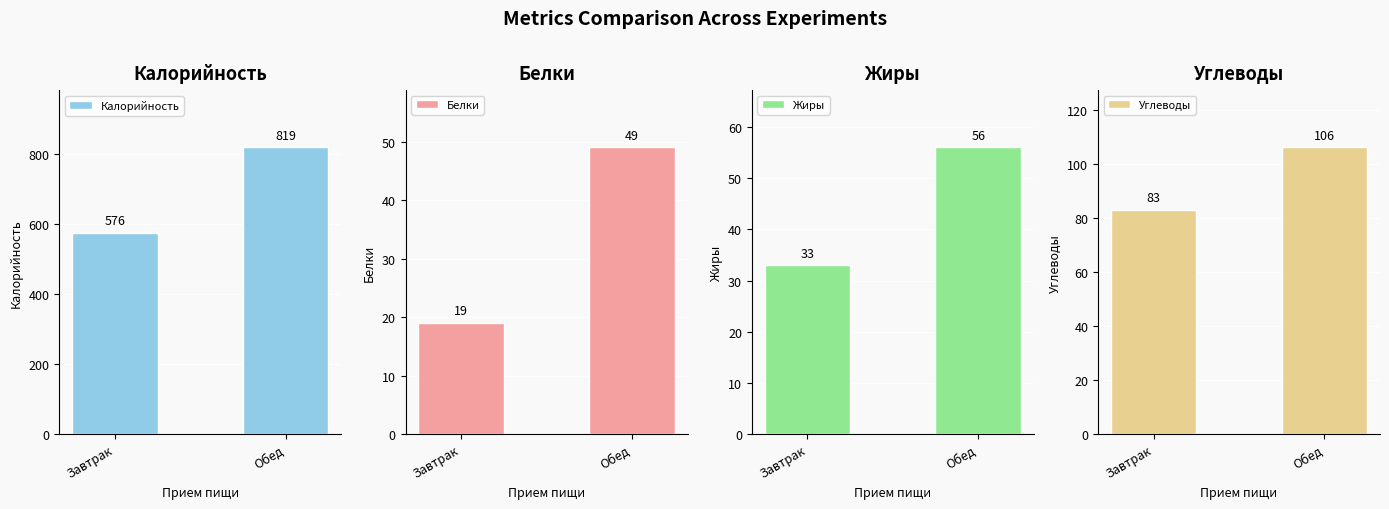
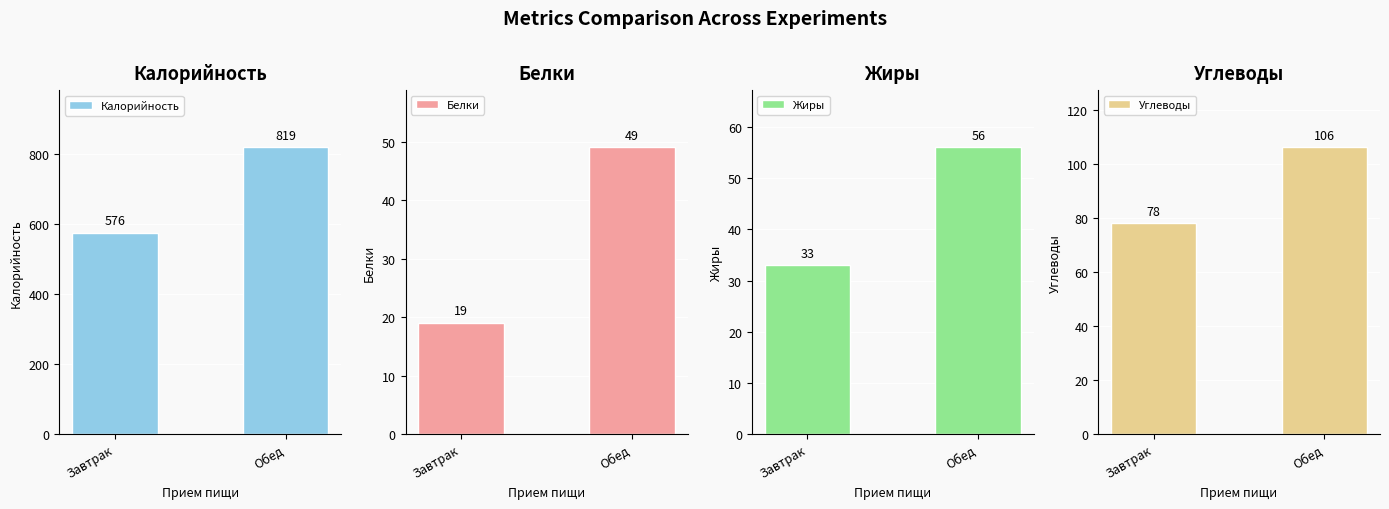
  {
    "Калорийность": {
      "Завтрак": 576,
      "Обед": 819
    },
    "Белки": {
      "Завтрак": 19,
      "Обед": 49
    },
    "Жиры": {
      "Завтрак": 33,
      "Обед": 56
    },
    "Углеводы": {
-     "Завтрак": 83,
+     "Завтрак": 78,
      "Обед": 106
    }
  }
